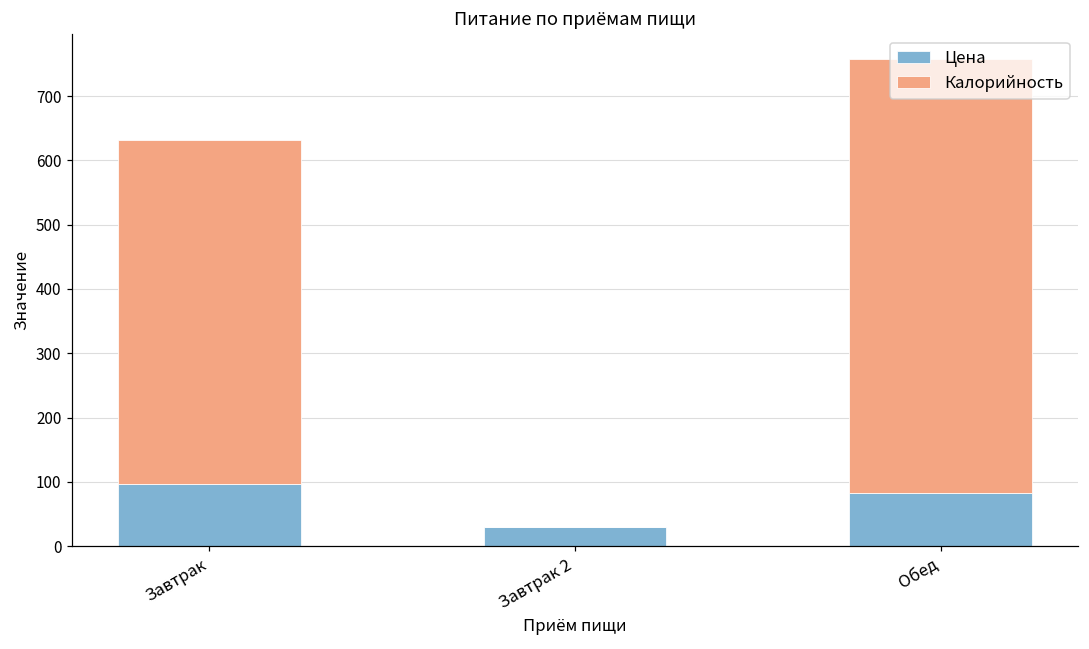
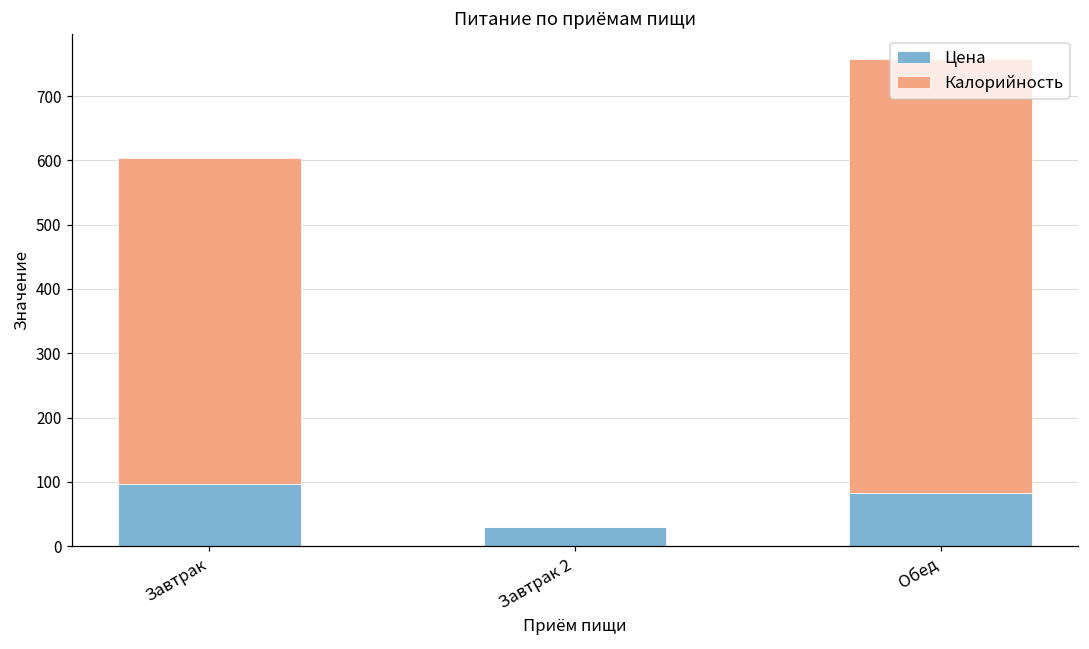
  {
    "Цена": {
      "Завтрак": 100,
      "Завтрак 2": 30,
      "Обед": 80
    },
    "Калорийность": {
-     "Завтрак": 540,
+     "Завтрак": 510,
      "Завтрак 2": 0
    }
  }
